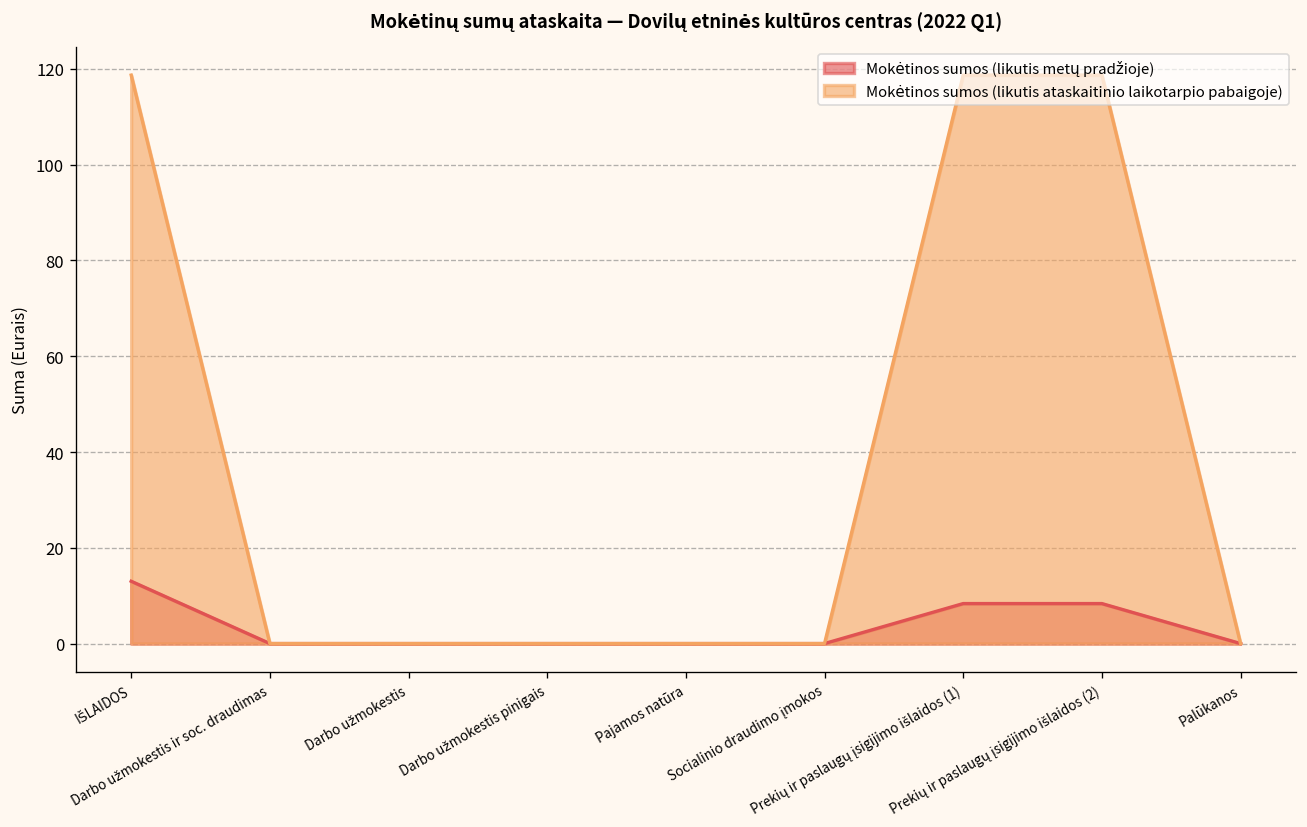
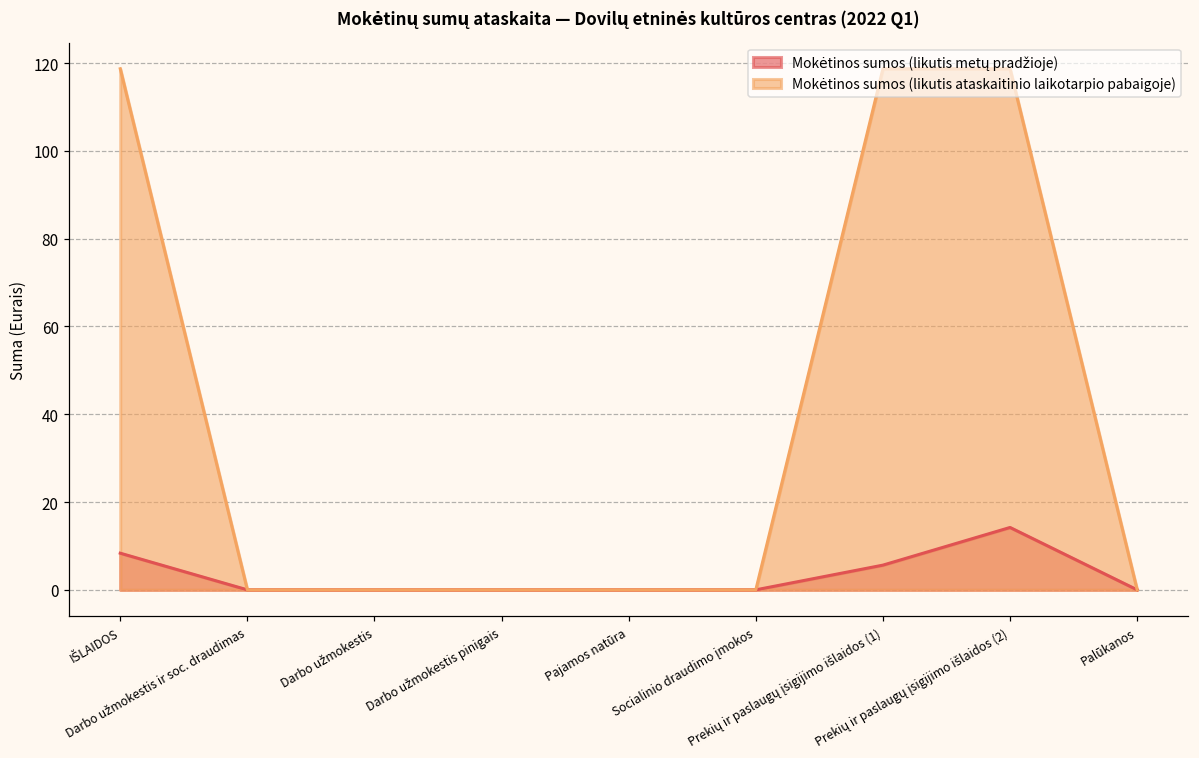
  {
    "Mokėtinos sumos (likutis metų pradžioje)": {
-     "IŠLAIDOS": 13,
-     "Prekių ir paslaugų įsigijimo išlaidos (1)": 8,
-     "Prekių ir paslaugų įsigijimo išlaidos (2)": 8
+     "IŠLAIDOS": 8,
+     "Prekių ir paslaugų įsigijimo išlaidos (1)": 6,
+     "Prekių ir paslaugų įsigijimo išlaidos (2)": 14
    },
    "Mokėtinos sumos (likutis ataskaitinio laikotarpio pabaigoje)": {
      "IŠLAIDOS": 119
    }
  }
